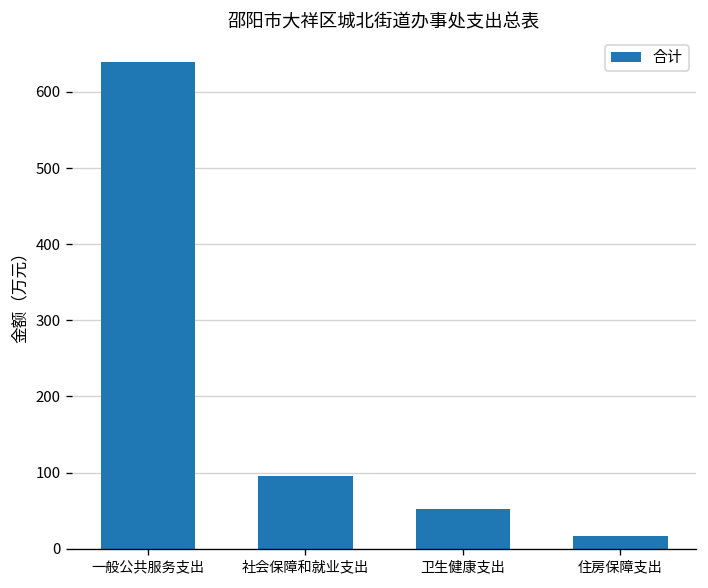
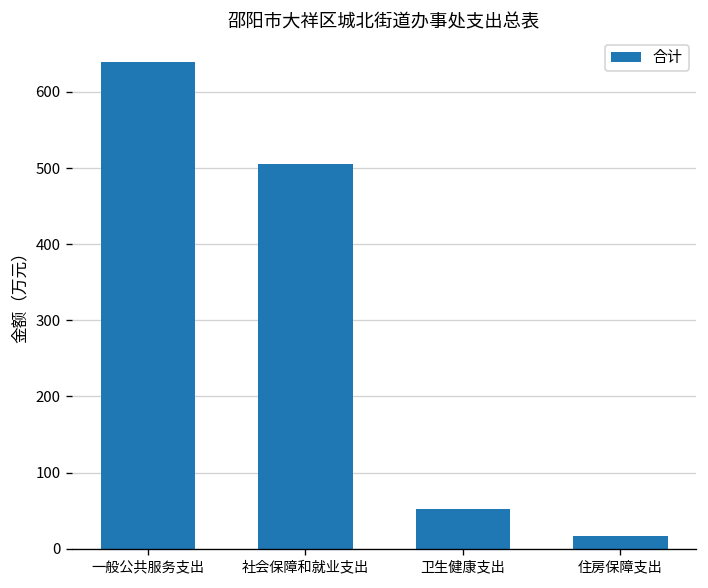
  {
    "一般公共服务支出": 640,
-   "社会保障和就业支出": 100,
+   "社会保障和就业支出": 510,
    "卫生健康支出": 50,
    "住房保障支出": 20
  }
